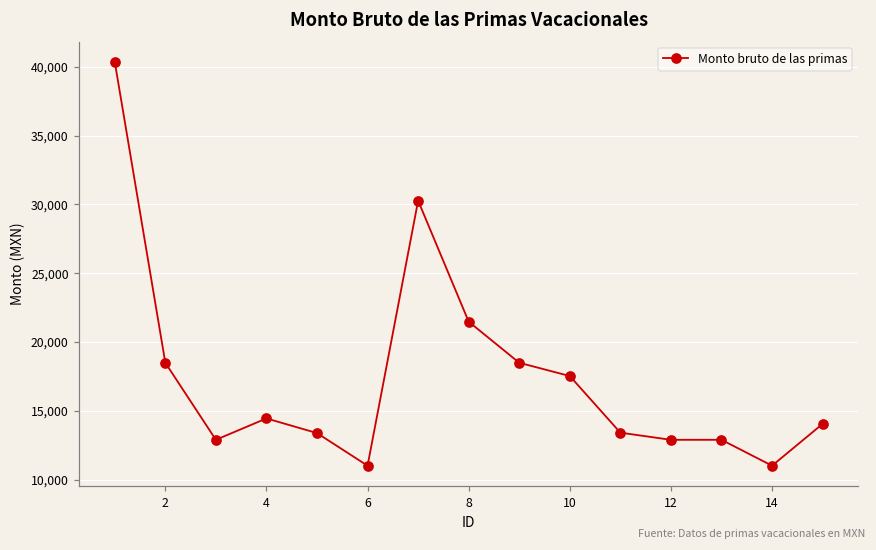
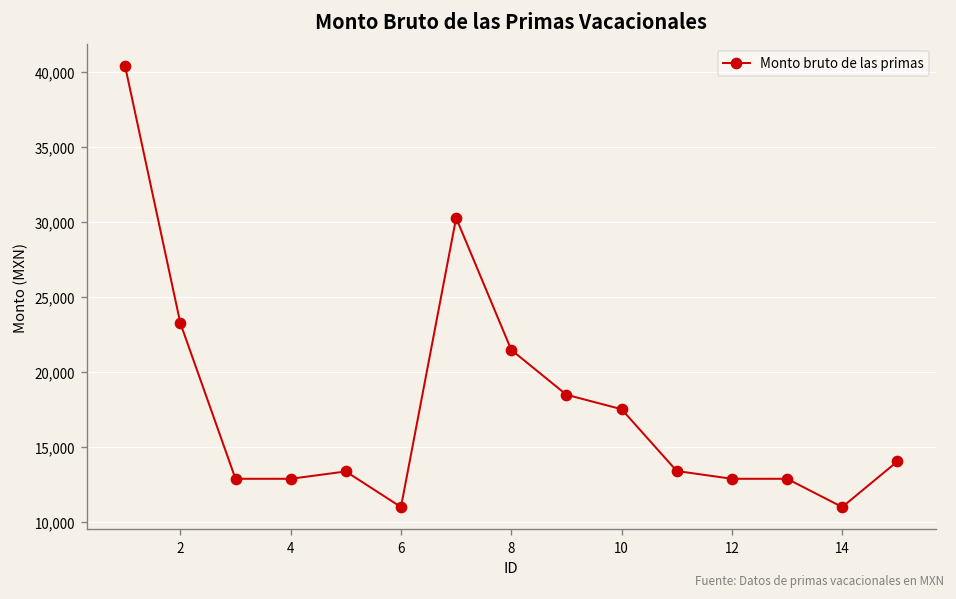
  {
-   "2": "18,500",
-   "4": "14,400",
+   "2": "23,300",
+   "4": "12,900",
    "6": "11,000",
    "8": "21,500",
    "10": "17,500",
    "12": "12,900",
    "14": "11,000"
  }
